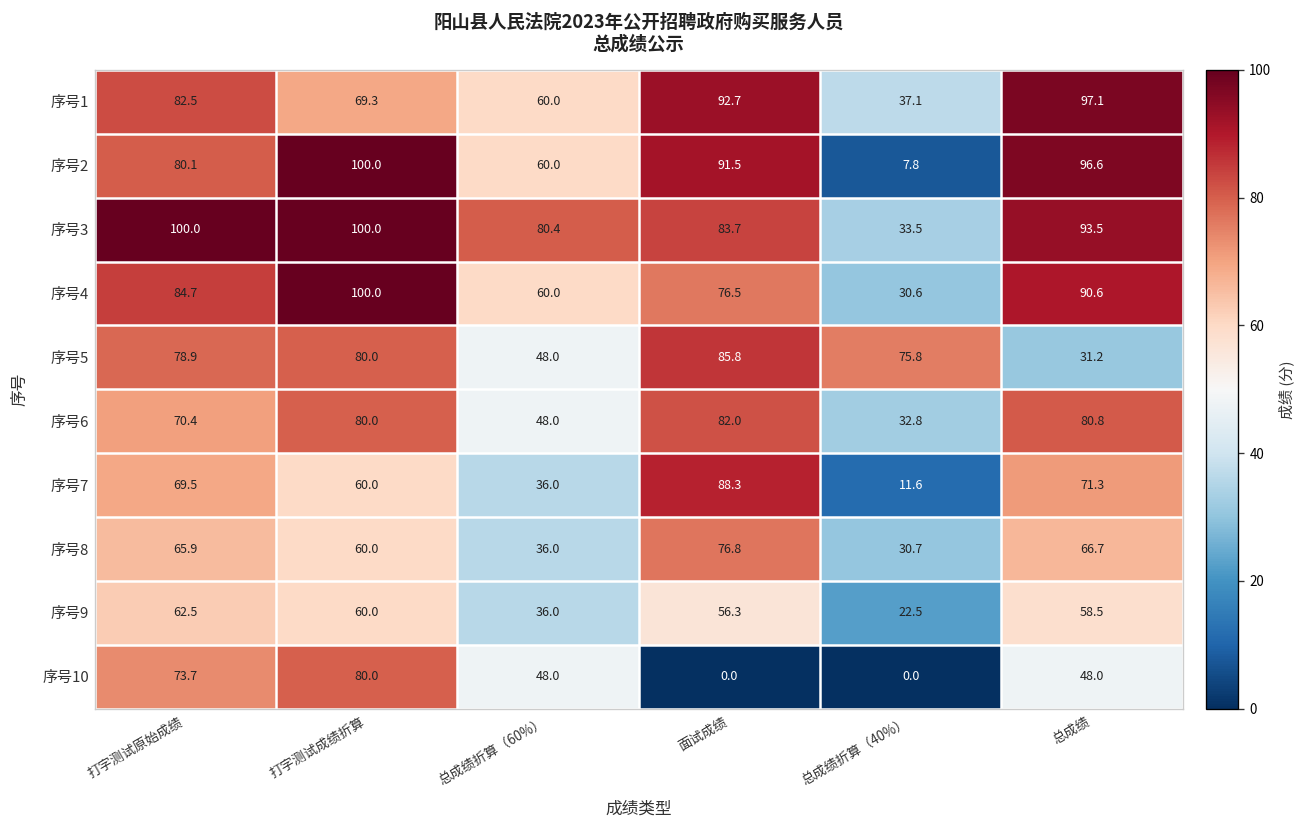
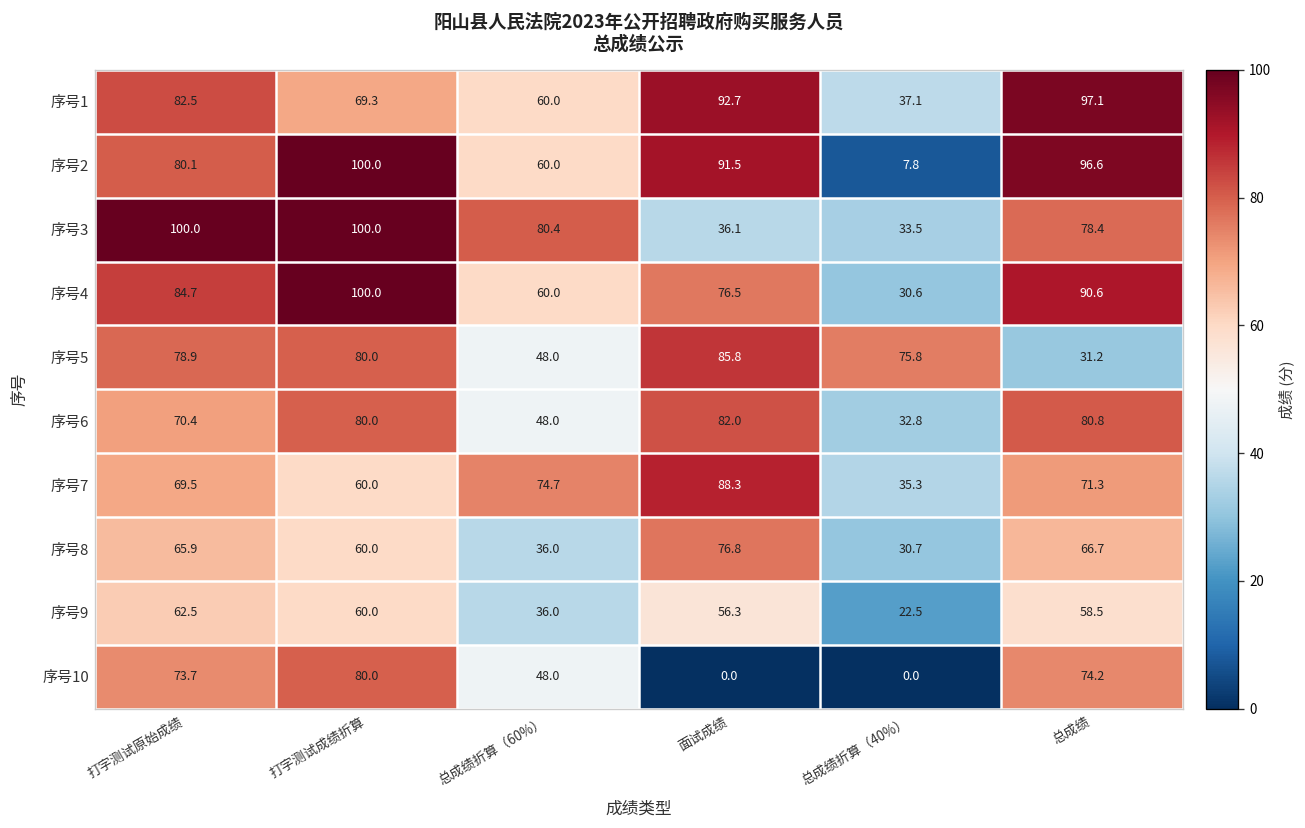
  {
    "序号1": {
      "打字测试原始成绩": 82.5,
      "打字测试成绩折算": 69.3,
      "总成绩折算（60%）": 60.0,
      "面试成绩": 92.7,
      "总成绩折算（40%）": 37.1,
      "总成绩": 97.1
    },
    "序号2": {
      "打字测试原始成绩": 80.1,
      "打字测试成绩折算": 100.0,
      "总成绩折算（60%）": 60.0,
      "面试成绩": 91.5,
      "总成绩折算（40%）": 7.8,
      "总成绩": 96.6
    },
    "序号3": {
      "打字测试原始成绩": 100.0,
      "打字测试成绩折算": 100.0,
      "总成绩折算（60%）": 80.4,
-     "面试成绩": 83.7,
+     "面试成绩": 36.1,
      "总成绩折算（40%）": 33.5,
-     "总成绩": 93.5
+     "总成绩": 78.4
    },
    "序号4": {
      "打字测试原始成绩": 84.7,
      "打字测试成绩折算": 100.0,
      "总成绩折算（60%）": 60.0,
      "面试成绩": 76.5,
      "总成绩折算（40%）": 30.6,
      "总成绩": 90.6
    },
    "序号5": {
      "打字测试原始成绩": 78.9,
      "打字测试成绩折算": 80.0,
      "总成绩折算（60%）": 48.0,
      "面试成绩": 85.8,
      "总成绩折算（40%）": 75.8,
      "总成绩": 31.2
    },
    "序号6": {
      "打字测试原始成绩": 70.4,
      "打字测试成绩折算": 80.0,
      "总成绩折算（60%）": 48.0,
      "面试成绩": 82.0,
      "总成绩折算（40%）": 32.8,
      "总成绩": 80.8
    },
    "序号7": {
      "打字测试原始成绩": 69.5,
      "打字测试成绩折算": 60.0,
-     "总成绩折算（60%）": 36.0,
+     "总成绩折算（60%）": 74.7,
      "面试成绩": 88.3,
-     "总成绩折算（40%）": 11.6,
+     "总成绩折算（40%）": 35.3,
      "总成绩": 71.3
    },
    "序号8": {
      "打字测试原始成绩": 65.9,
      "打字测试成绩折算": 60.0,
      "总成绩折算（60%）": 36.0,
      "面试成绩": 76.8,
      "总成绩折算（40%）": 30.7,
      "总成绩": 66.7
    },
    "序号9": {
      "打字测试原始成绩": 62.5,
      "打字测试成绩折算": 60.0,
      "总成绩折算（60%）": 36.0,
      "面试成绩": 56.3,
      "总成绩折算（40%）": 22.5,
      "总成绩": 58.5
    },
    "序号10": {
      "打字测试原始成绩": 73.7,
      "打字测试成绩折算": 80.0,
      "总成绩折算（60%）": 48.0,
      "面试成绩": 0.0,
      "总成绩折算（40%）": 0.0,
-     "总成绩": 48.0
+     "总成绩": 74.2
    }
  }
